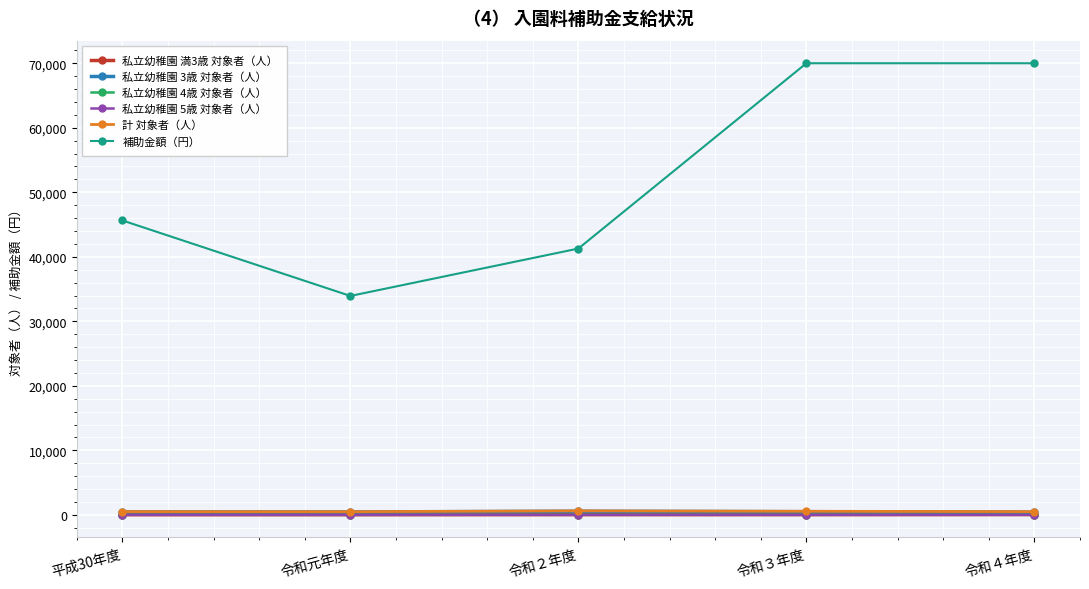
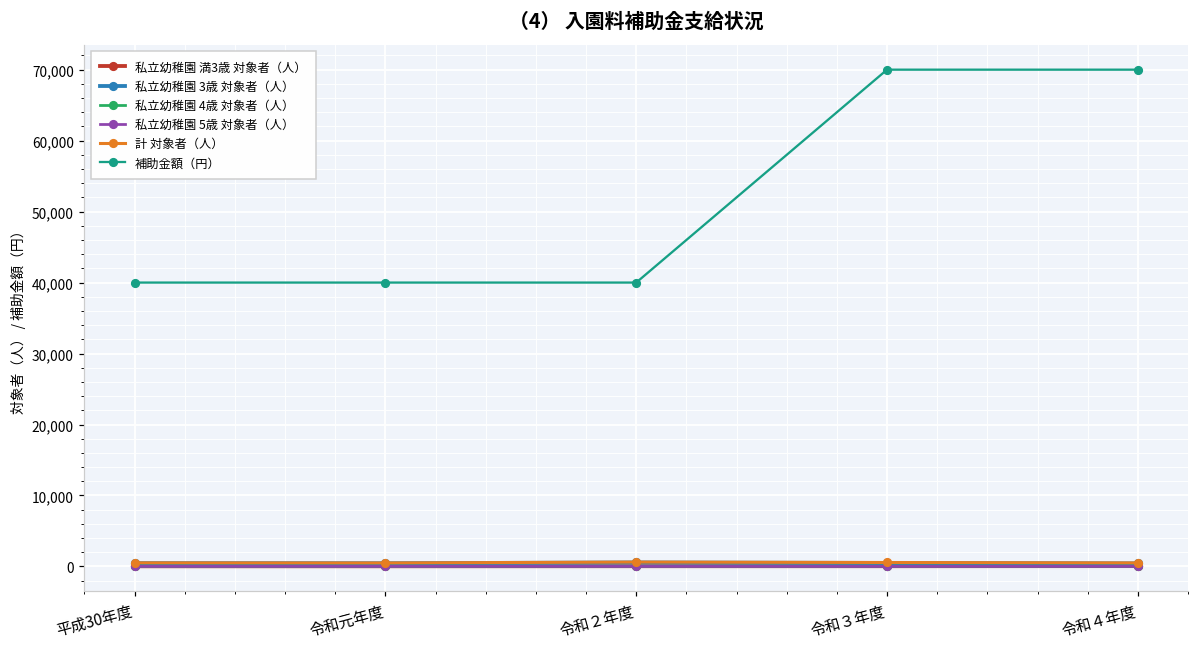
  {
    "私立幼稚園 5歳 対象者（人）": {
      "平成30年度": "0",
      "令和元年度": "0",
      "令和２年度": "0",
      "令和３年度": "0",
      "令和４年度": "0"
    },
    "補助金額（円）": {
-     "平成30年度": "46,000",
-     "令和元年度": "34,000",
-     "令和２年度": "41,000",
+     "平成30年度": "40,000",
+     "令和元年度": "40,000",
+     "令和２年度": "40,000",
      "令和３年度": "70,000",
      "令和４年度": "70,000"
    }
  }
